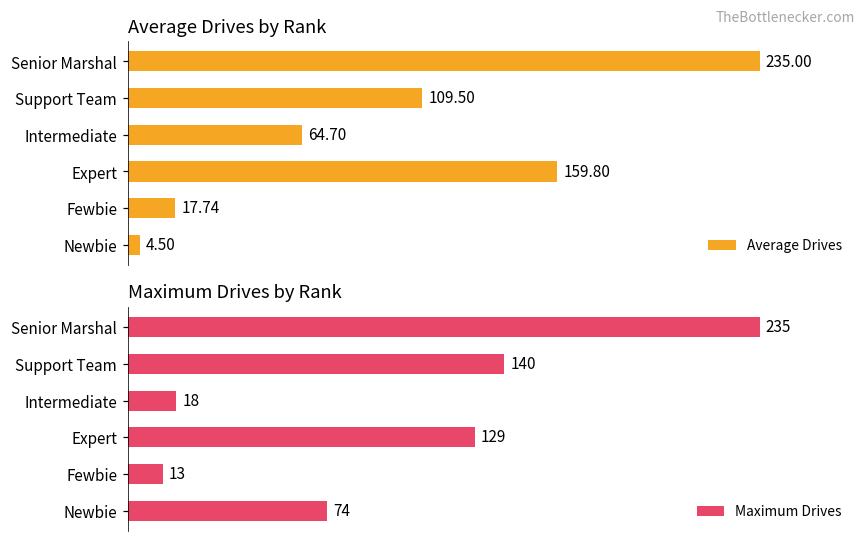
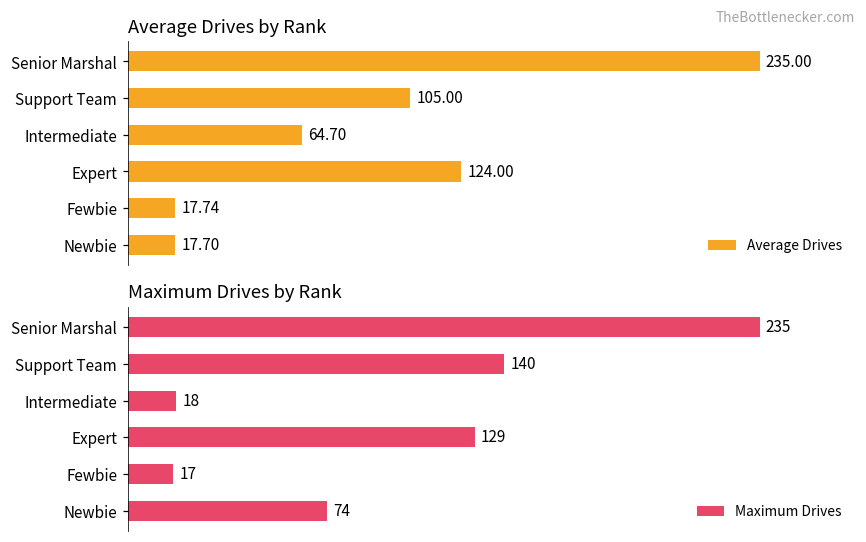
  {
    "Average Drives by Rank": {
      "Senior Marshal": 235.00,
-     "Support Team": 109.50,
+     "Support Team": 105.00,
      "Intermediate": 64.70,
-     "Expert": 159.80,
+     "Expert": 124.00,
      "Fewbie": 17.74,
-     "Newbie": 4.50
+     "Newbie": 17.70
    },
    "Maximum Drives by Rank": {
      "Senior Marshal": 235,
      "Support Team": 140,
      "Intermediate": 18,
      "Expert": 129,
-     "Fewbie": 13,
+     "Fewbie": 17,
      "Newbie": 74
    }
  }
